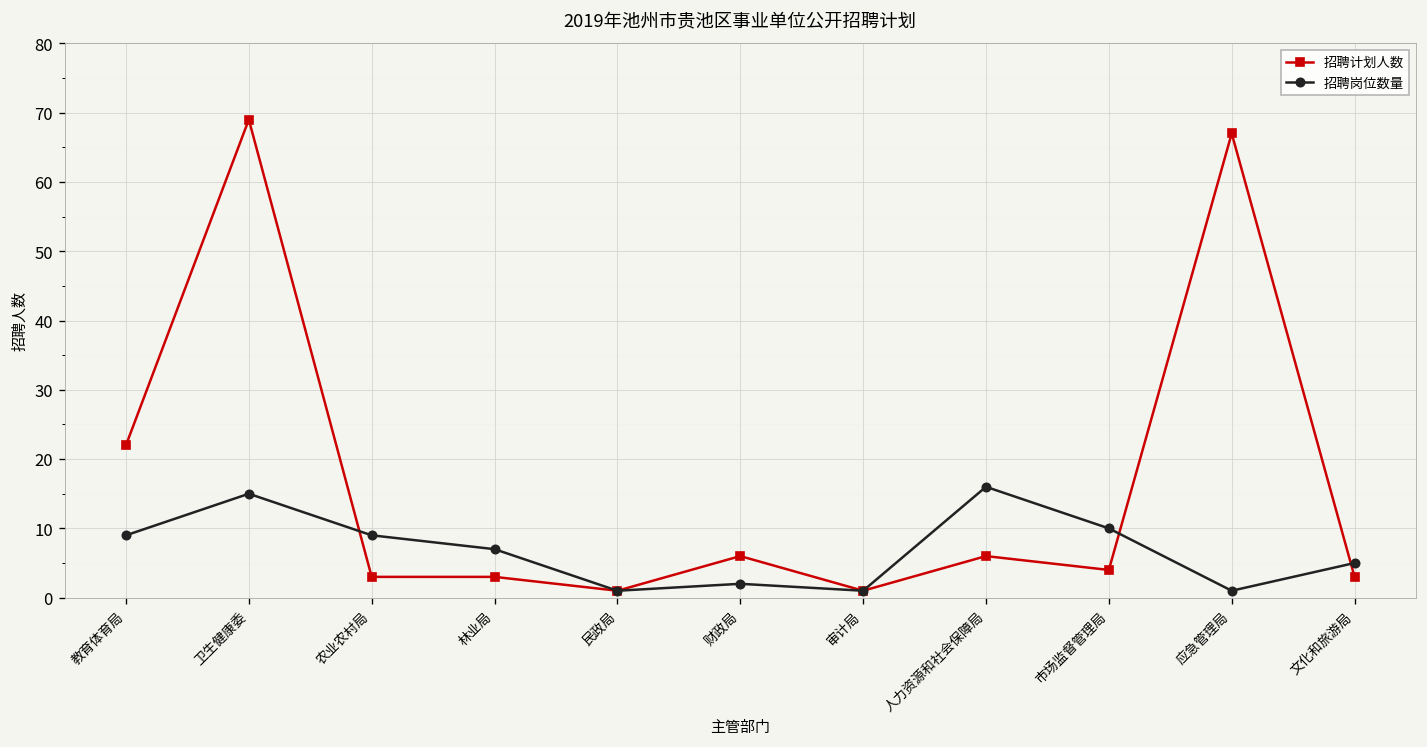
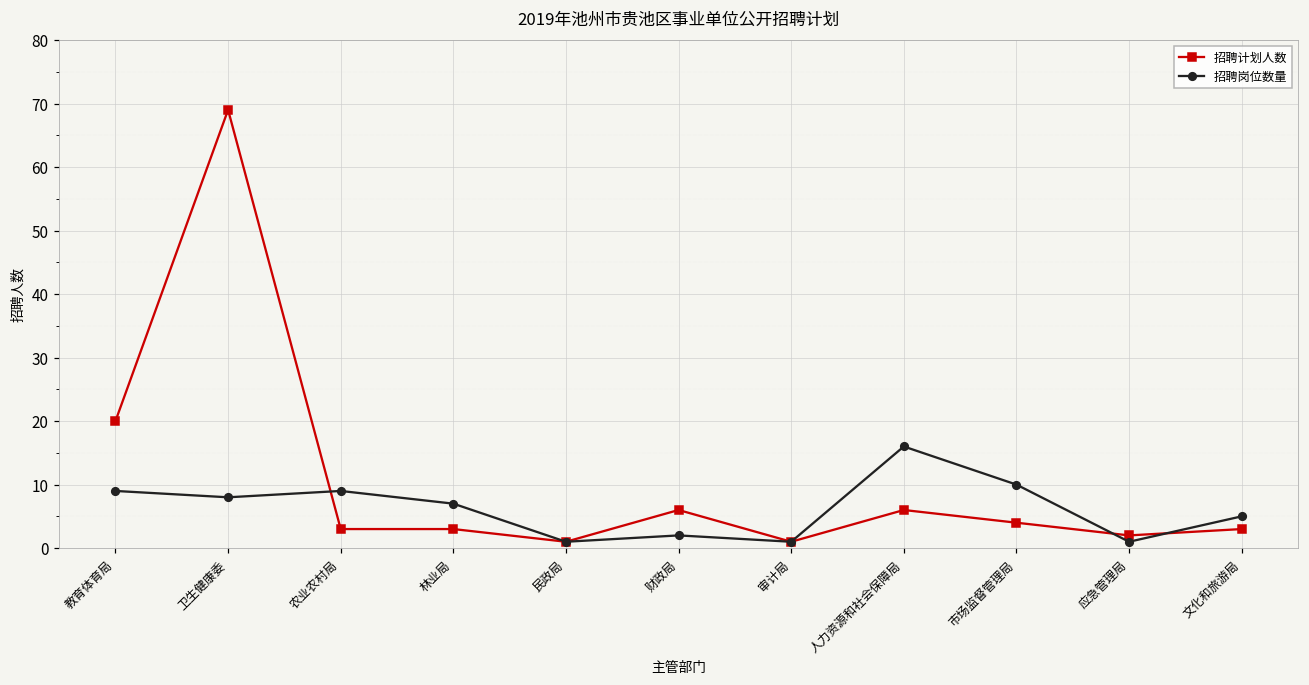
  {
    "招聘计划人数": {
-     "教育体育局": 22,
+     "教育体育局": 20,
      "卫生健康委": 69,
      "农业农村局": 3,
      "林业局": 3,
      "财政局": 6,
      "人力资源和社会保障局": 6,
      "市场监督管理局": 4,
-     "应急管理局": 67,
+     "应急管理局": 2,
      "文化和旅游局": 3
    },
    "招聘岗位数量": {
      "教育体育局": 9,
-     "卫生健康委": 15,
+     "卫生健康委": 8,
      "农业农村局": 9,
      "林业局": 7,
      "财政局": 2,
      "人力资源和社会保障局": 16,
      "市场监督管理局": 10,
      "应急管理局": 1,
      "文化和旅游局": 5
    }
  }
